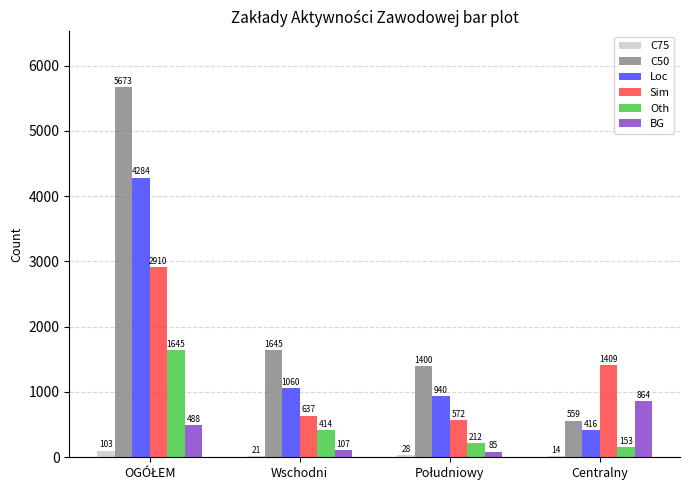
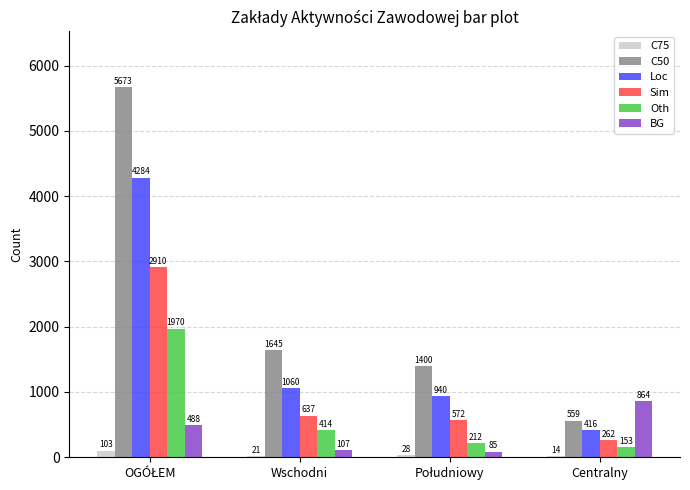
  {
    "C75": {
      "OGÓŁEM": 103,
      "Wschodni": 21,
      "Południowy": 28,
      "Centralny": 14
    },
    "C50": {
      "OGÓŁEM": 5673,
      "Wschodni": 1645,
      "Południowy": 1400,
      "Centralny": 559
    },
    "Loc": {
      "OGÓŁEM": 4284,
      "Wschodni": 1060,
      "Południowy": 940,
      "Centralny": 416
    },
    "Sim": {
      "OGÓŁEM": 2910,
      "Wschodni": 637,
      "Południowy": 572,
-     "Centralny": 1409
+     "Centralny": 262
    },
    "Oth": {
-     "OGÓŁEM": 1645,
+     "OGÓŁEM": 1970,
      "Wschodni": 414,
      "Południowy": 212,
      "Centralny": 153
    },
    "BG": {
      "OGÓŁEM": 488,
      "Wschodni": 107,
      "Południowy": 85,
      "Centralny": 864
    }
  }
